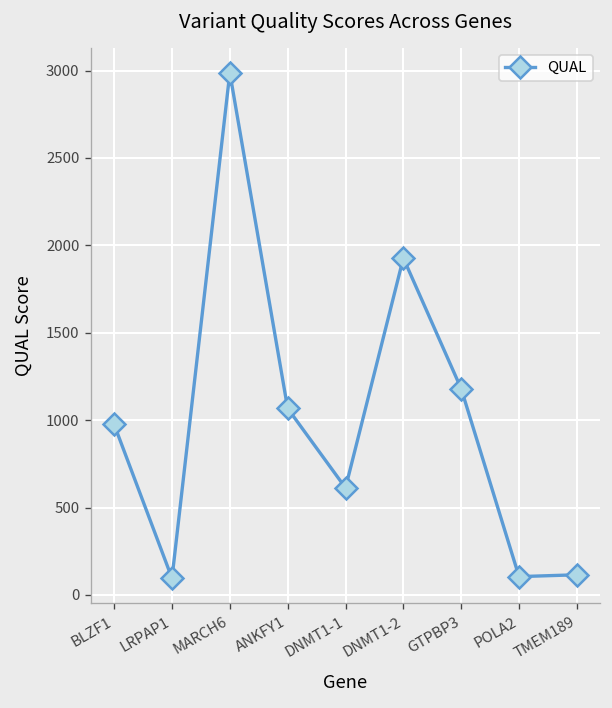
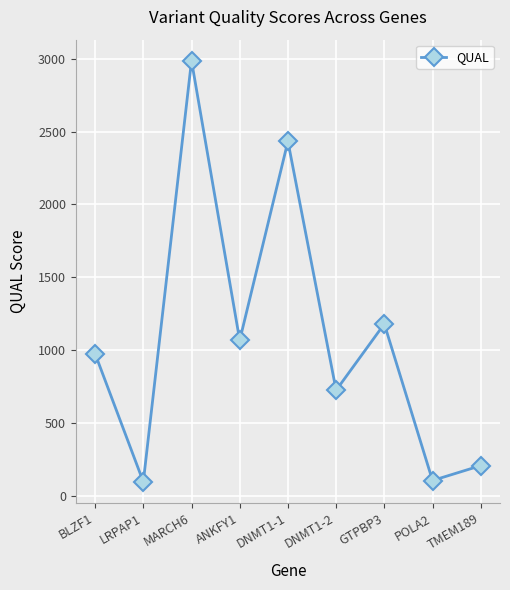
  {
    "BLZF1": 970,
    "LRPAP1": 100,
    "MARCH6": 2990,
    "ANKFY1": 1070,
-   "DNMT1-1": 610,
-   "DNMT1-2": 1930,
+   "DNMT1-1": 2430,
+   "DNMT1-2": 720,
    "GTPBP3": 1180,
    "POLA2": 100,
-   "TMEM189": 120
+   "TMEM189": 210
  }
